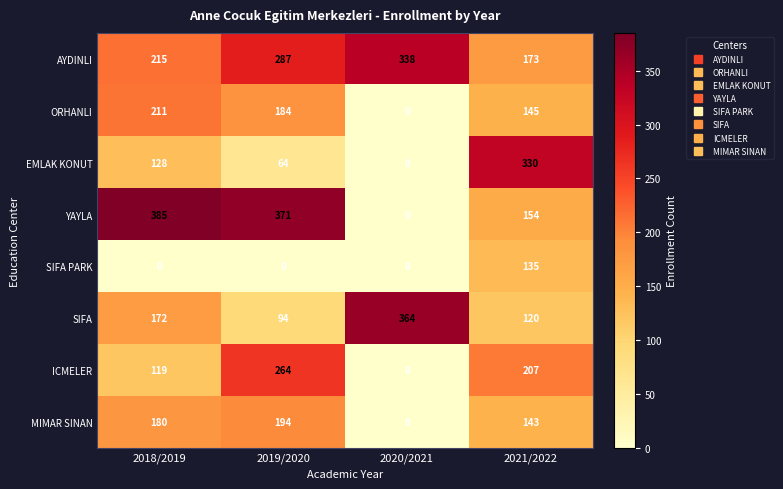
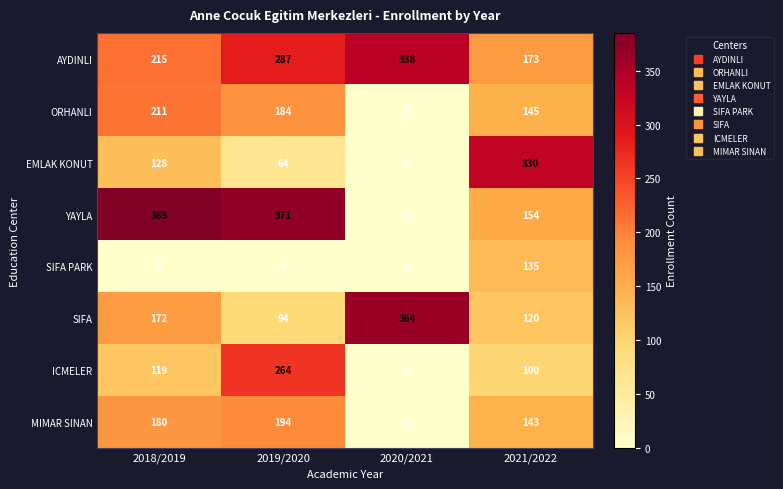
  {
    "AYDINLI": {
      "2018/2019": 215,
      "2019/2020": 287,
      "2020/2021": 338,
      "2021/2022": 173
    },
    "ORHANLI": {
      "2018/2019": 211,
      "2019/2020": 184,
      "2020/2021": 0,
      "2021/2022": 145
    },
    "EMLAK KONUT": {
      "2018/2019": 128,
      "2019/2020": 64,
      "2020/2021": 0,
      "2021/2022": 330
    },
    "YAYLA": {
      "2018/2019": 385,
      "2019/2020": 371,
      "2020/2021": 0,
      "2021/2022": 154
    },
    "SIFA PARK": {
      "2018/2019": 0,
      "2019/2020": 0,
      "2020/2021": 0,
      "2021/2022": 135
    },
    "SIFA": {
      "2018/2019": 172,
      "2019/2020": 94,
      "2020/2021": 364,
      "2021/2022": 120
    },
    "ICMELER": {
      "2018/2019": 119,
      "2019/2020": 264,
      "2020/2021": 0,
-     "2021/2022": 207
+     "2021/2022": 100
    },
    "MIMAR SINAN": {
      "2018/2019": 180,
      "2019/2020": 194,
      "2020/2021": 0,
      "2021/2022": 143
    }
  }
